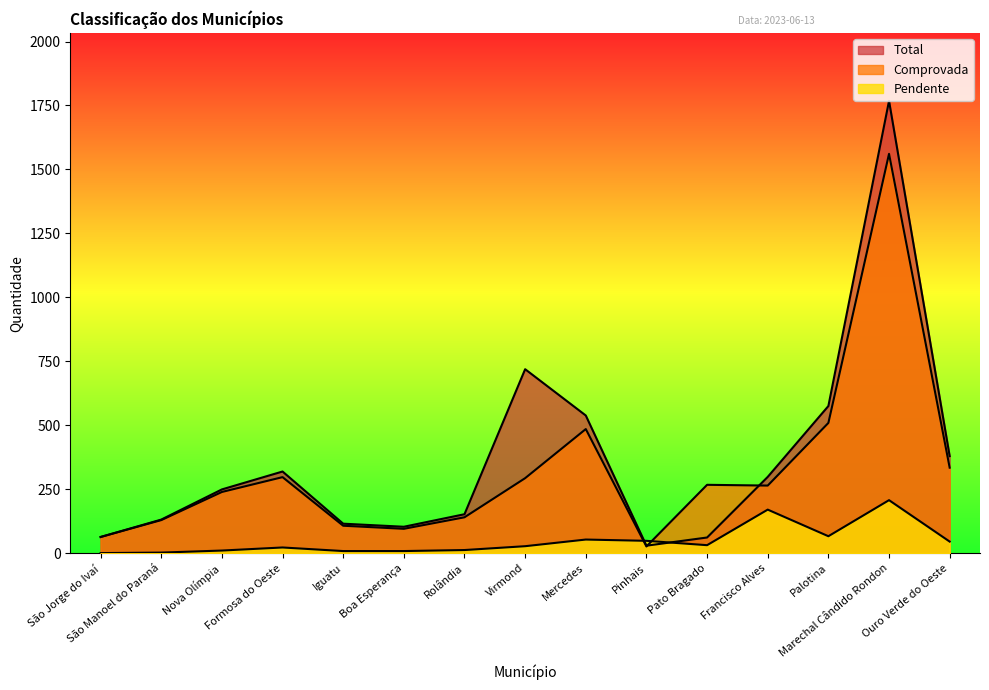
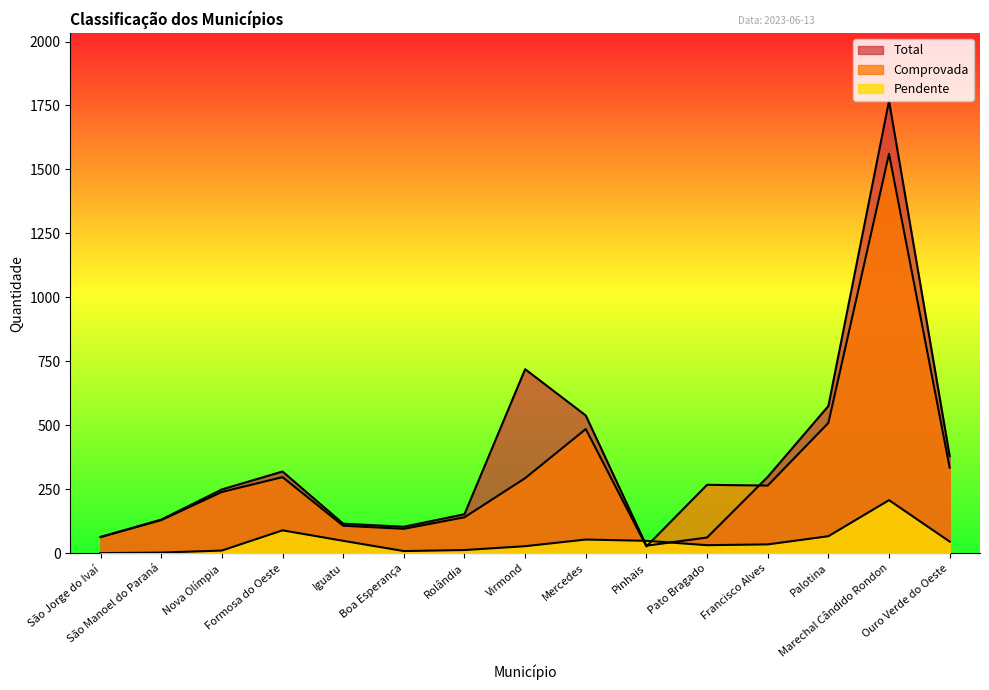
  {
    "Total": {
      "Nova Olímpia": 250,
      "Formosa do Oeste": 320,
      "Rolândia": 150,
      "Virmond": 720,
      "Mercedes": 540,
      "Pato Bragado": 60,
      "Francisco Alves": 300,
      "Palotina": 580,
      "Marechal Cândido Rondon": 1770,
      "Ouro Verde do Oeste": 380
    },
    "Comprovada": {
      "Nova Olímpia": 240,
      "Formosa do Oeste": 300,
      "Rolândia": 140,
      "Virmond": 290,
      "Mercedes": 490,
      "Pato Bragado": 270,
      "Francisco Alves": 260,
      "Palotina": 510,
      "Marechal Cândido Rondon": 1560,
      "Ouro Verde do Oeste": 330
    },
    "Pendente": {
      "São Jorge do Ivaí": 0,
      "São Manoel do Paraná": 0,
      "Nova Olímpia": 10,
-     "Formosa do Oeste": 20,
-     "Iguatu": 10,
+     "Formosa do Oeste": 90,
+     "Iguatu": 50,
      "Boa Esperança": 10,
      "Rolândia": 10,
      "Virmond": 30,
      "Mercedes": 50,
      "Pinhais": 50,
      "Pato Bragado": 30,
-     "Francisco Alves": 170,
+     "Francisco Alves": 30,
      "Palotina": 70,
      "Marechal Cândido Rondon": 210,
      "Ouro Verde do Oeste": 50
    }
  }
